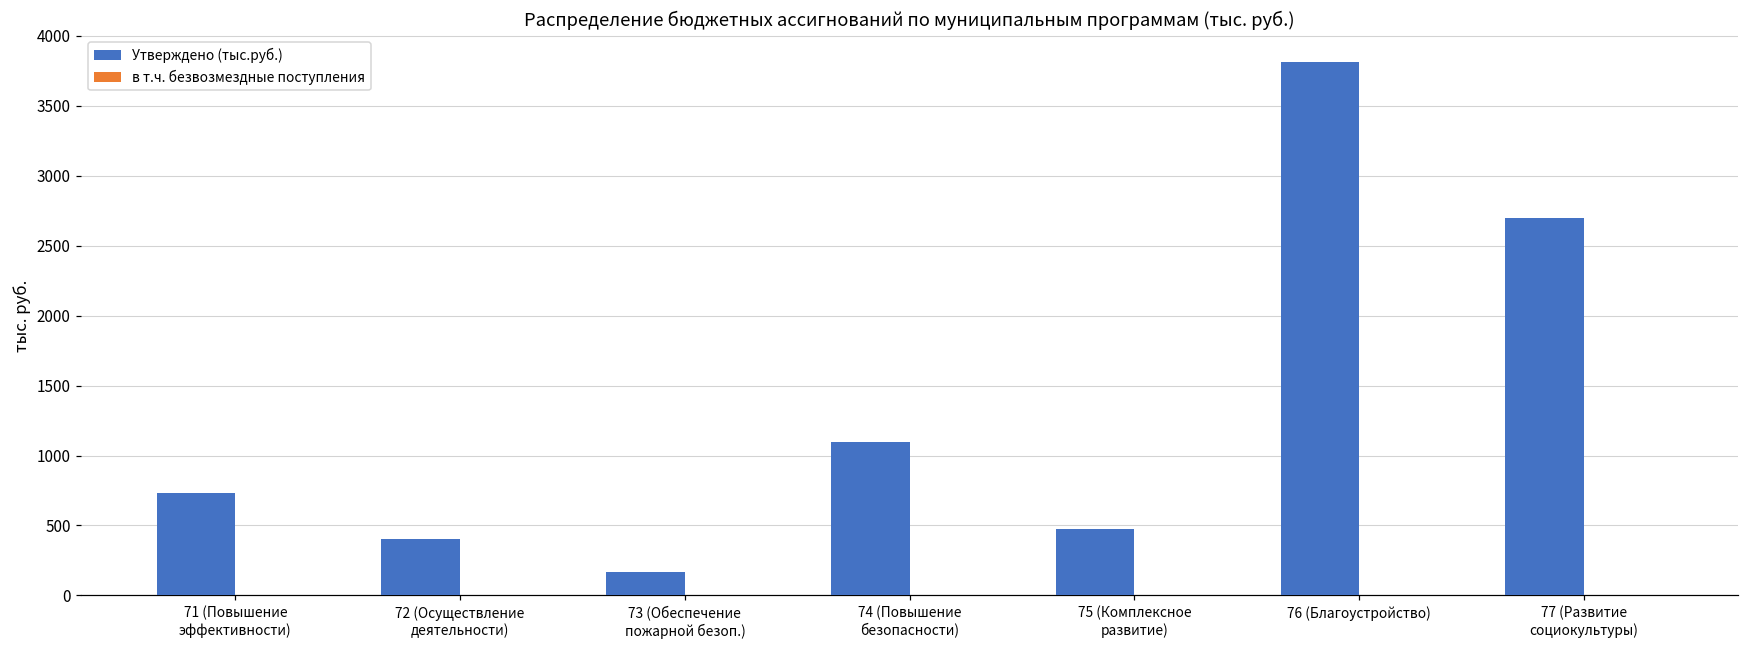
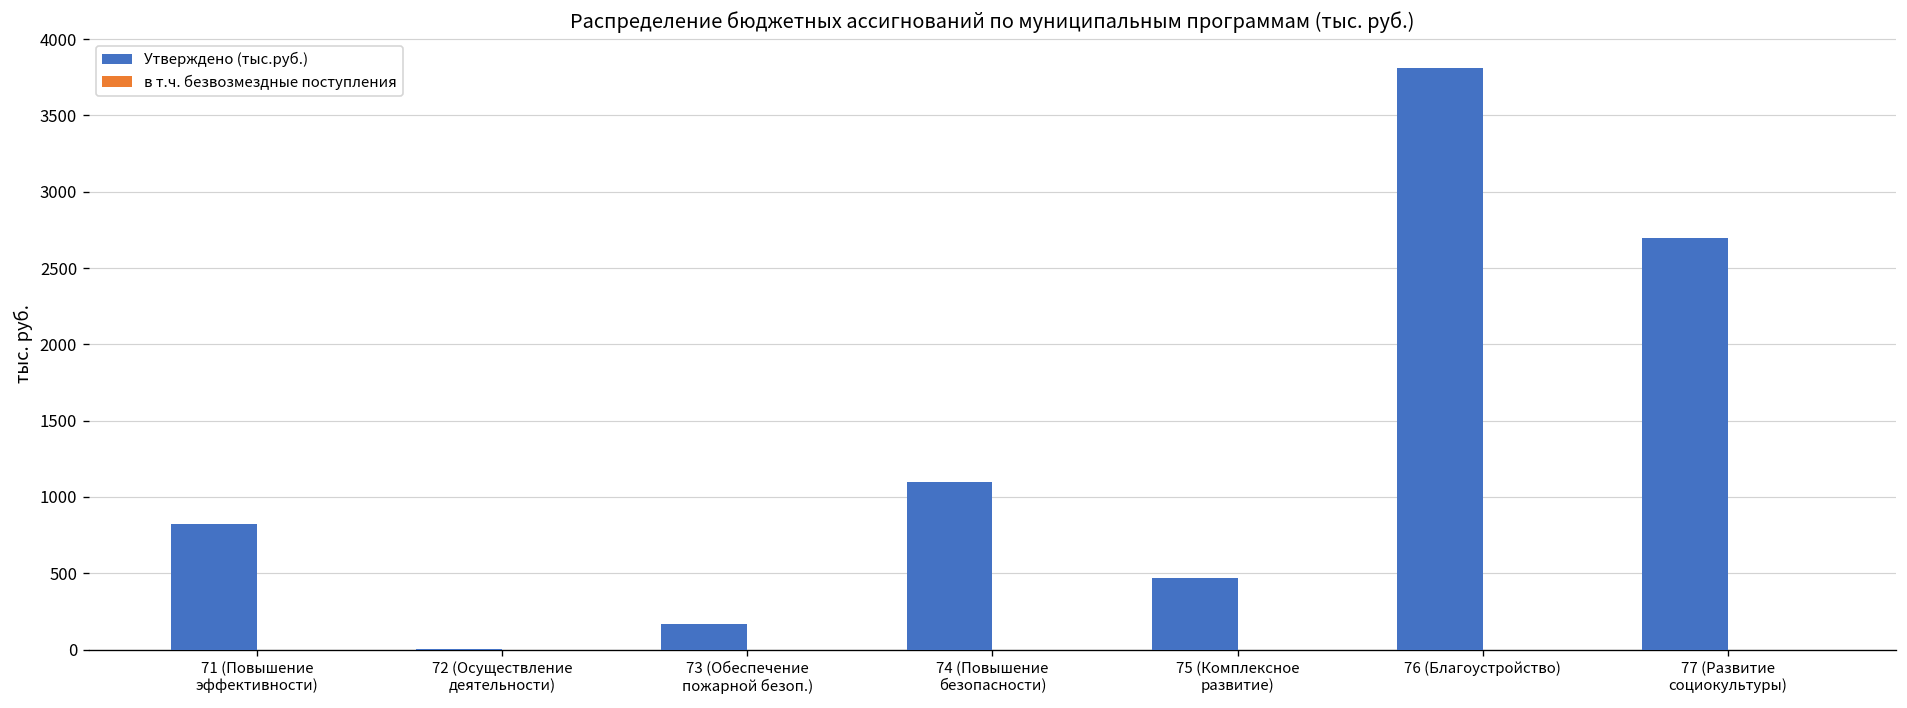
  {
    "Утверждено (тыс.руб.)": {
-     "71 (Повышение эффективности)": 730,
-     "72 (Осуществление деятельности)": 400,
+     "71 (Повышение эффективности)": 830,
+     "72 (Осуществление деятельности)": 10,
      "73 (Обеспечение пожарной безоп.)": 170,
      "74 (Повышение безопасности)": 1100,
      "75 (Комплексное развитие)": 470,
      "76 (Благоустройство)": 3810,
      "77 (Развитие социокультуры)": 2700
    },
    "в т.ч. безвозмездные поступления": {
      "71 (Повышение эффективности)": 0,
      "72 (Осуществление деятельности)": 0,
      "73 (Обеспечение пожарной безоп.)": 0,
      "74 (Повышение безопасности)": 0,
      "75 (Комплексное развитие)": 0,
      "76 (Благоустройство)": 0,
      "77 (Развитие социокультуры)": 0
    }
  }
